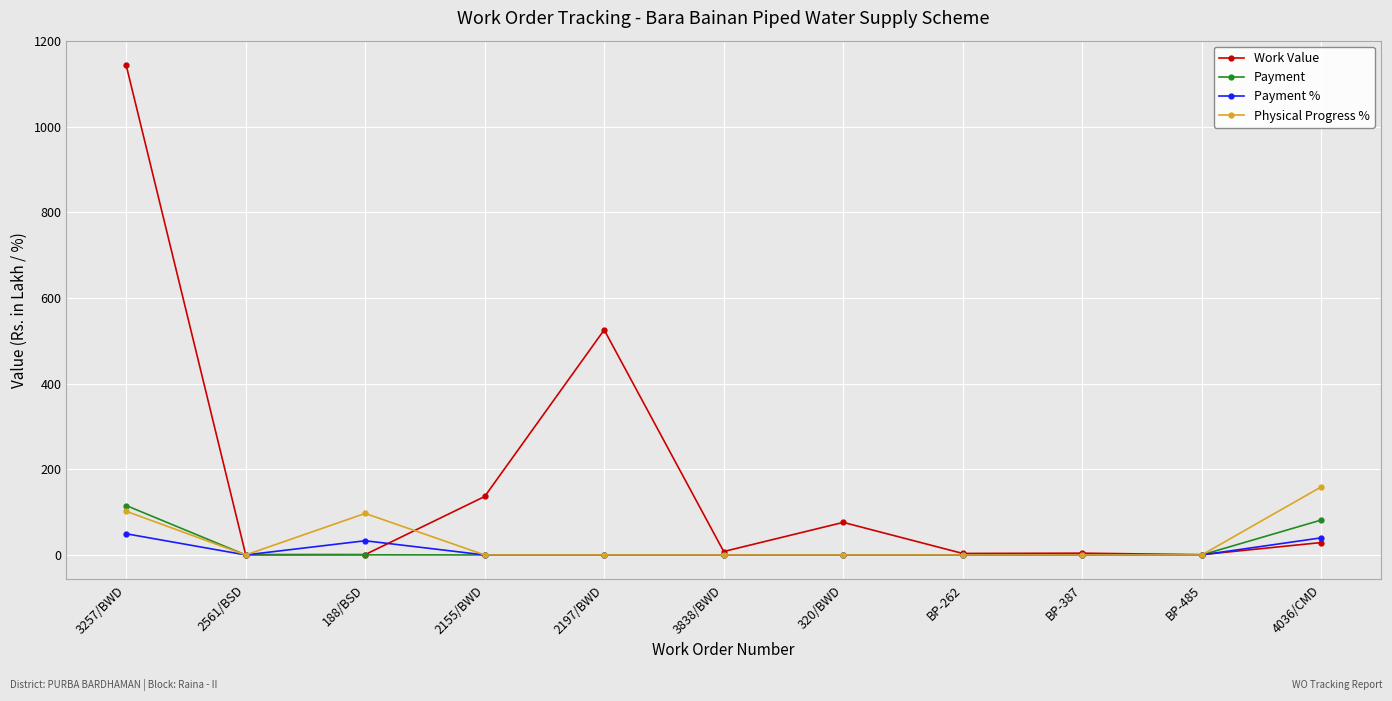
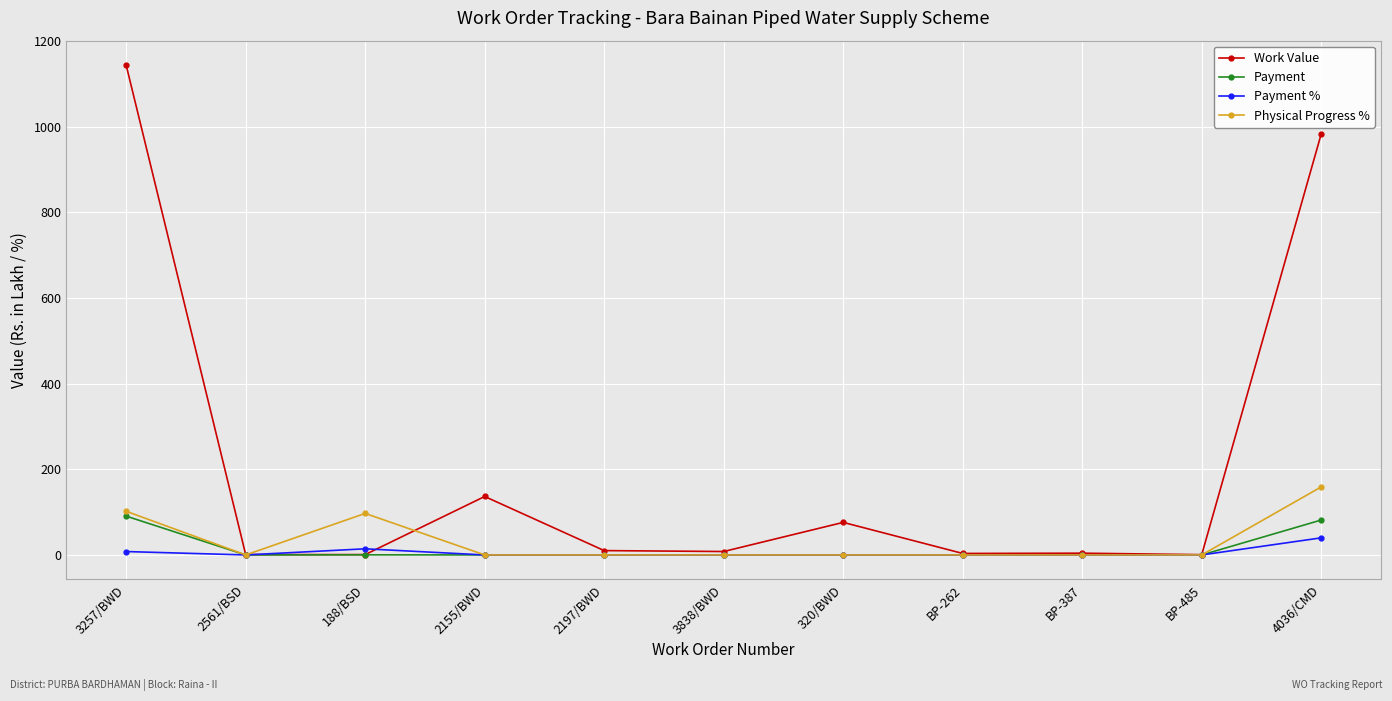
  {
    "Work Value": {
      "3257/BWD": 1140,
      "2155/BWD": 140,
-     "2197/BWD": 530,
+     "2197/BWD": 10,
      "3838/BWD": 10,
      "320/BWD": 80,
-     "4036/CMD": 30
+     "4036/CMD": 980
    },
    "Payment": {
-     "3257/BWD": 120,
+     "3257/BWD": 90,
      "4036/CMD": 80
    },
    "Payment %": {
-     "3257/BWD": 50,
-     "188/BSD": 30,
+     "3257/BWD": 10,
+     "188/BSD": 10,
      "4036/CMD": 40
    },
    "Physical Progress %": {
      "3257/BWD": 100,
      "188/BSD": 100,
      "4036/CMD": 160
    }
  }
